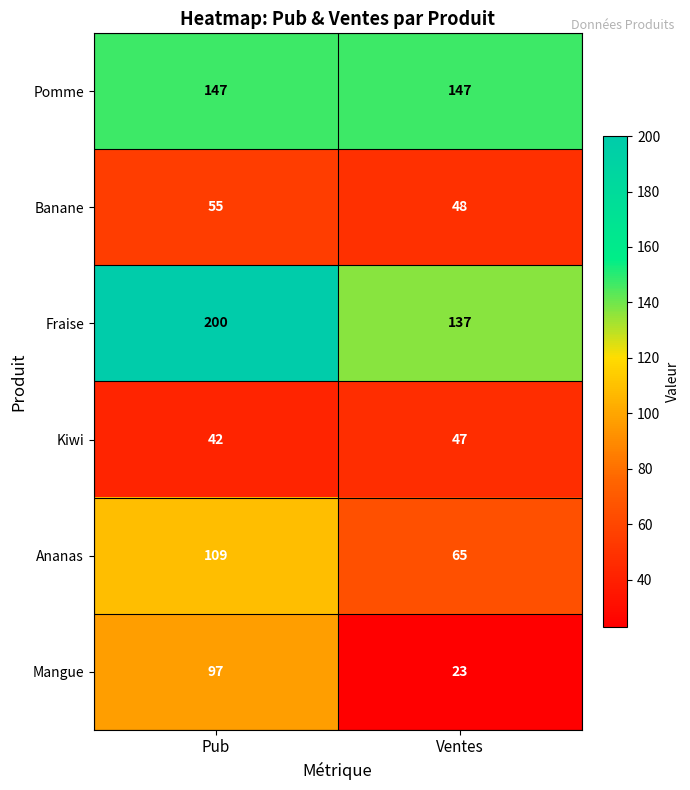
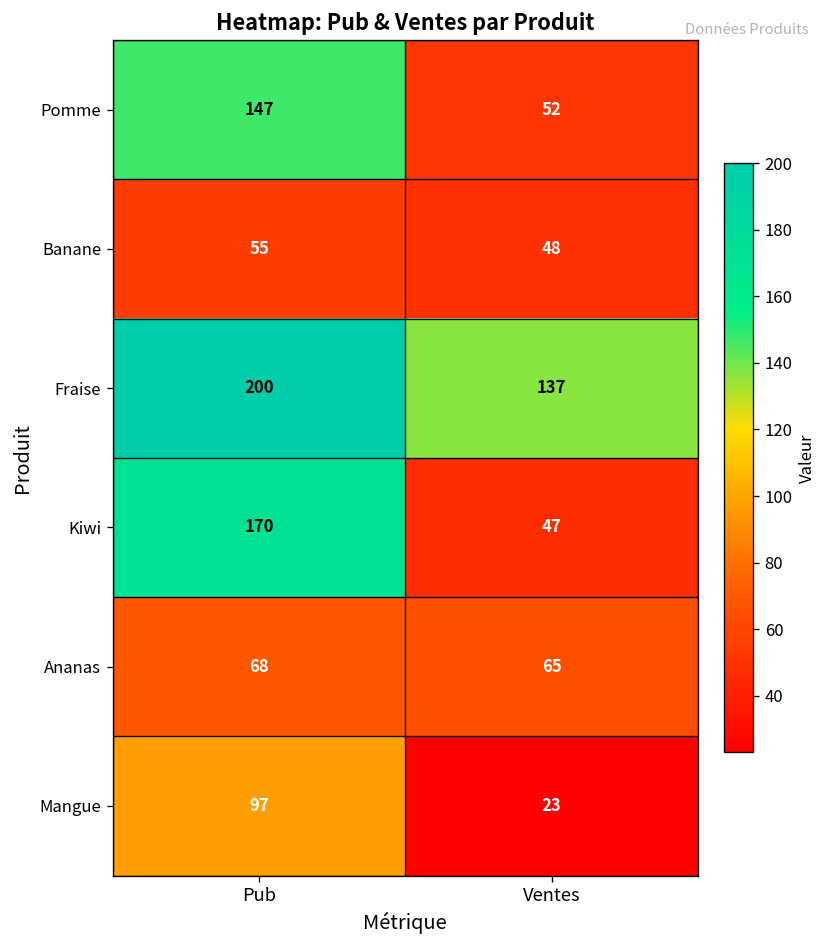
  {
    "Pomme": {
      "Pub": 147,
-     "Ventes": 147
+     "Ventes": 52
    },
    "Banane": {
      "Pub": 55,
      "Ventes": 48
    },
    "Fraise": {
      "Pub": 200,
      "Ventes": 137
    },
    "Kiwi": {
-     "Pub": 42,
+     "Pub": 170,
      "Ventes": 47
    },
    "Ananas": {
-     "Pub": 109,
+     "Pub": 68,
      "Ventes": 65
    },
    "Mangue": {
      "Pub": 97,
      "Ventes": 23
    }
  }
